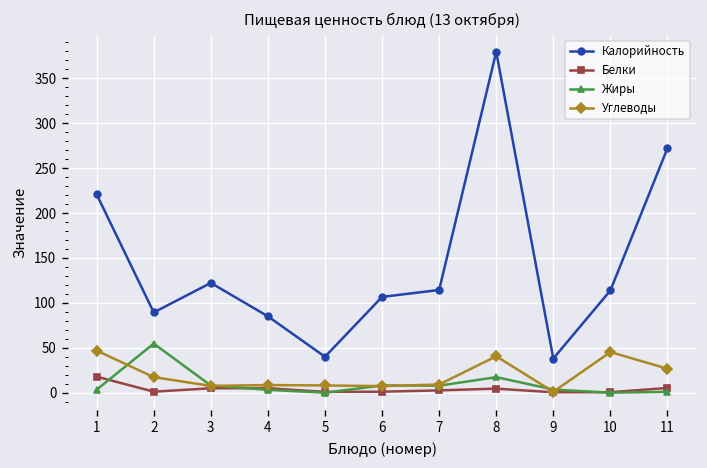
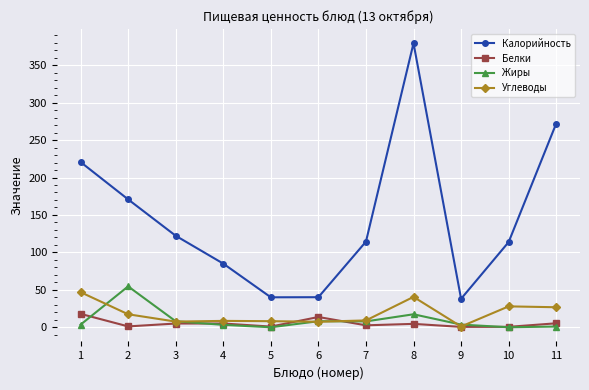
  {
    "Калорийность": {
      "1": 220,
-     "2": 90,
+     "2": 170,
      "3": 120,
      "4": 90,
      "5": 40,
-     "6": 110,
+     "6": 40,
      "7": 110,
      "8": 380,
      "9": 40,
      "10": 110,
      "11": 270
    },
    "Белки": {
      "1": 20,
      "2": 0,
-     "6": 0,
+     "6": 10,
      "7": 0,
      "8": 0,
      "11": 10
    },
    "Жиры": {
      "1": 0,
      "2": 50,
      "8": 20,
      "11": 0
    },
    "Углеводы": {
      "1": 50,
      "2": 20,
      "4": 10,
      "5": 10,
      "8": 40,
-     "10": 50,
+     "10": 30,
      "11": 30
    }
  }
